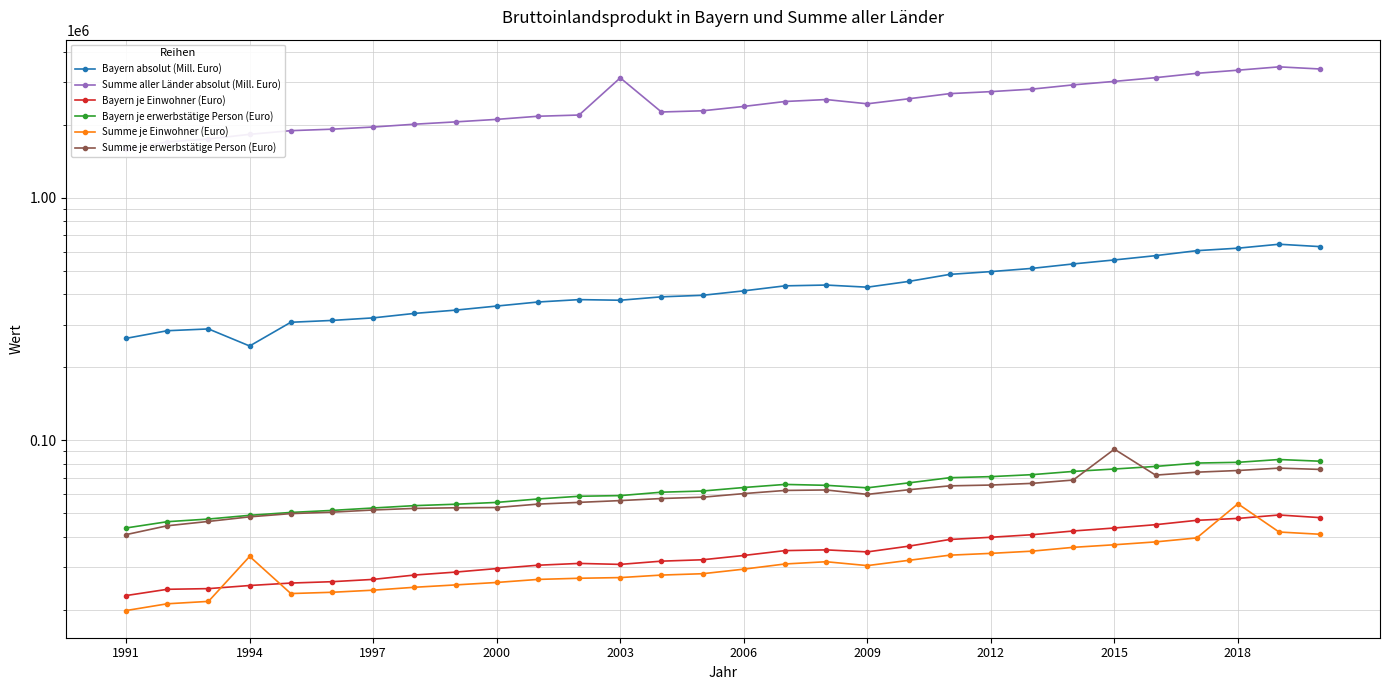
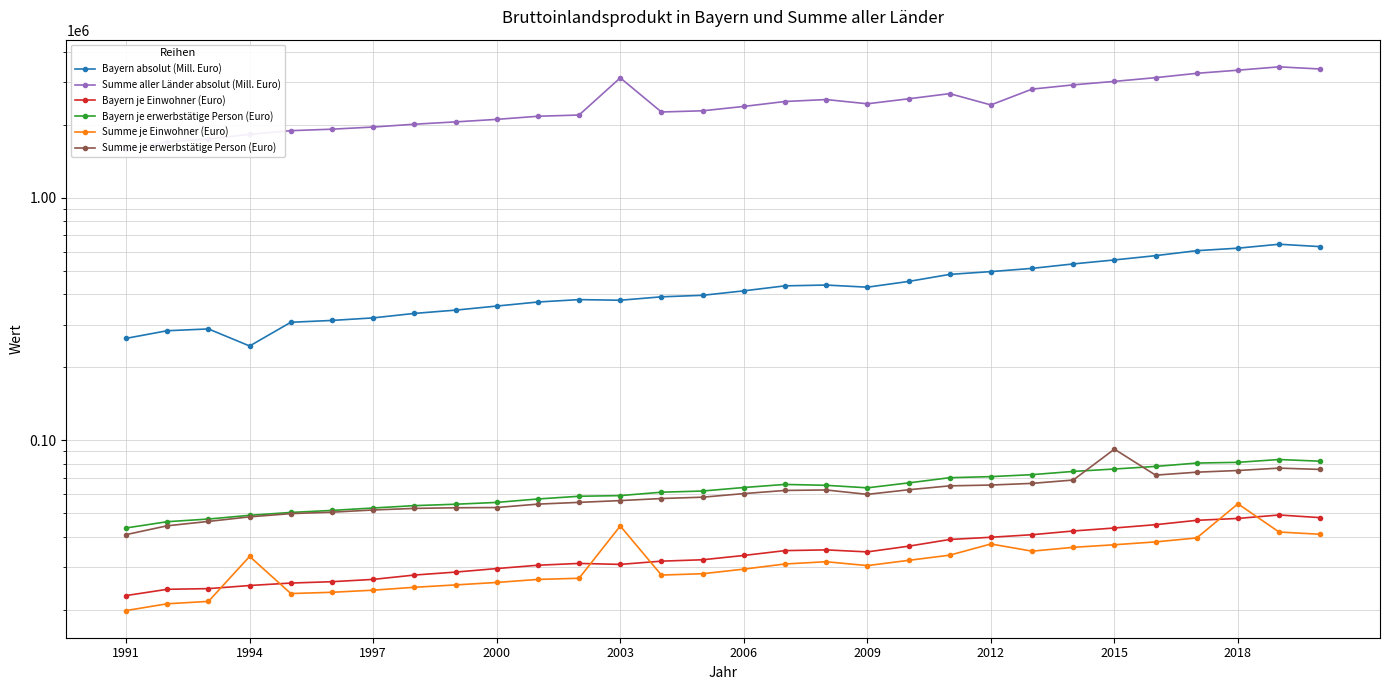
  {
    "Bayern absolut (Mill. Euro)": {
      "1991": 260000,
      "1994": 240000,
      "1997": 320000,
      "2000": 360000,
      "2003": 380000,
      "2006": 410000,
      "2009": 430000,
      "2012": 500000,
      "2015": 550000,
      "2018": 620000
    },
    "Summe aller Länder absolut (Mill. Euro)": {
      "1997": 2000000,
      "2000": 2100000,
      "2003": 3100000,
      "2006": 2400000,
      "2009": 2400000,
-     "2012": 2700000,
+     "2012": 2400000,
      "2015": 3000000,
      "2018": 3400000
    },
    "Bayern je Einwohner (Euro)": {
      "1991": 23000,
      "1994": 25000,
      "1997": 27000,
      "2000": 30000,
      "2003": 31000,
      "2006": 33000,
      "2009": 35000,
      "2012": 40000,
      "2015": 43000,
      "2018": 48000
    },
    "Bayern je erwerbstätige Person (Euro)": {
      "1991": 43000,
      "2000": 55000,
      "2003": 59000,
      "2006": 64000,
      "2009": 64000,
      "2012": 71000,
      "2015": 76000,
      "2018": 81000
    },
    "Summe je Einwohner (Euro)": {
      "1991": 20000,
      "1994": 33000,
      "1997": 24000,
      "2000": 26000,
-     "2003": 27000,
+     "2003": 44000,
      "2006": 29000,
      "2009": 30000,
-     "2012": 34000,
+     "2012": 37000,
      "2015": 37000,
      "2018": 55000
    },
    "Summe je erwerbstätige Person (Euro)": {
      "1991": 41000,
      "2000": 53000,
      "2003": 56000,
      "2006": 60000,
      "2009": 60000,
      "2012": 65000,
      "2015": 92000,
      "2018": 75000
    }
  }
